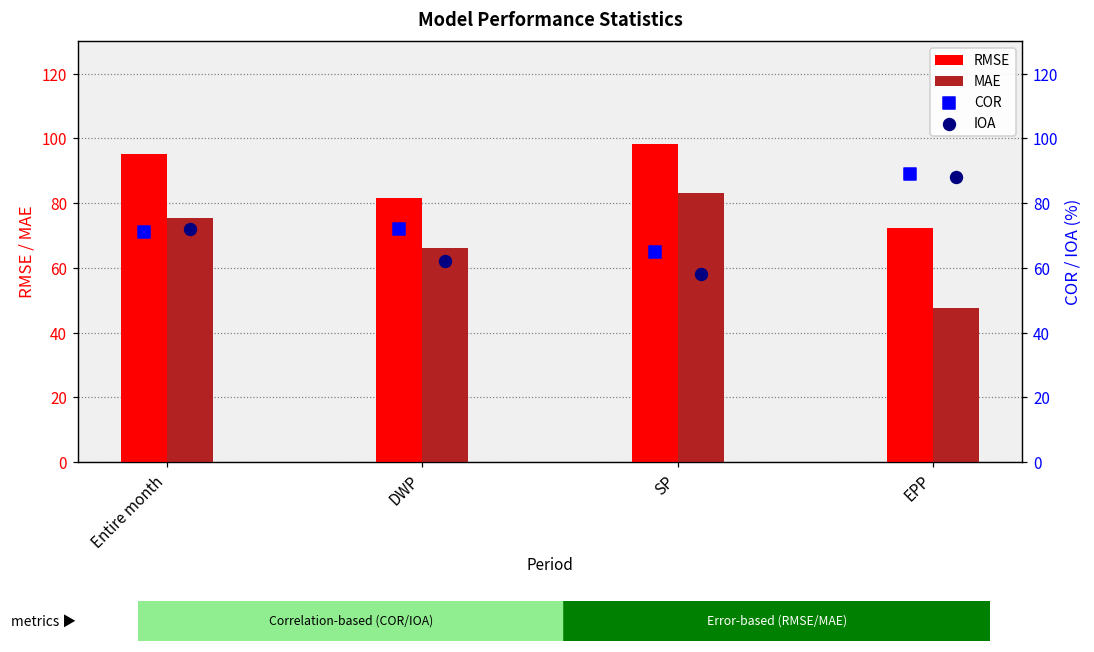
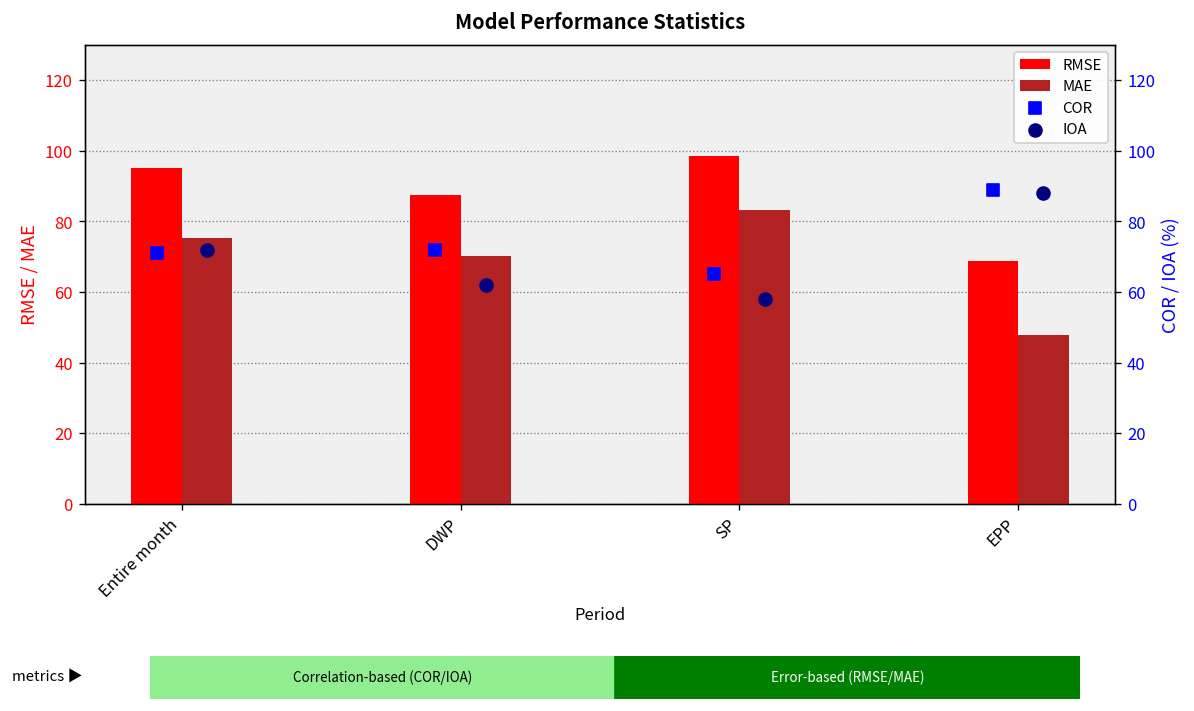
  {
    "RMSE": {
      "Entire month": 95,
-     "DWP": 82,
+     "DWP": 88,
      "SP": 98,
-     "EPP": 72
+     "EPP": 69
    },
    "MAE": {
      "Entire month": 75,
-     "DWP": 66,
+     "DWP": 70,
      "SP": 83,
      "EPP": 48
    }
  }
